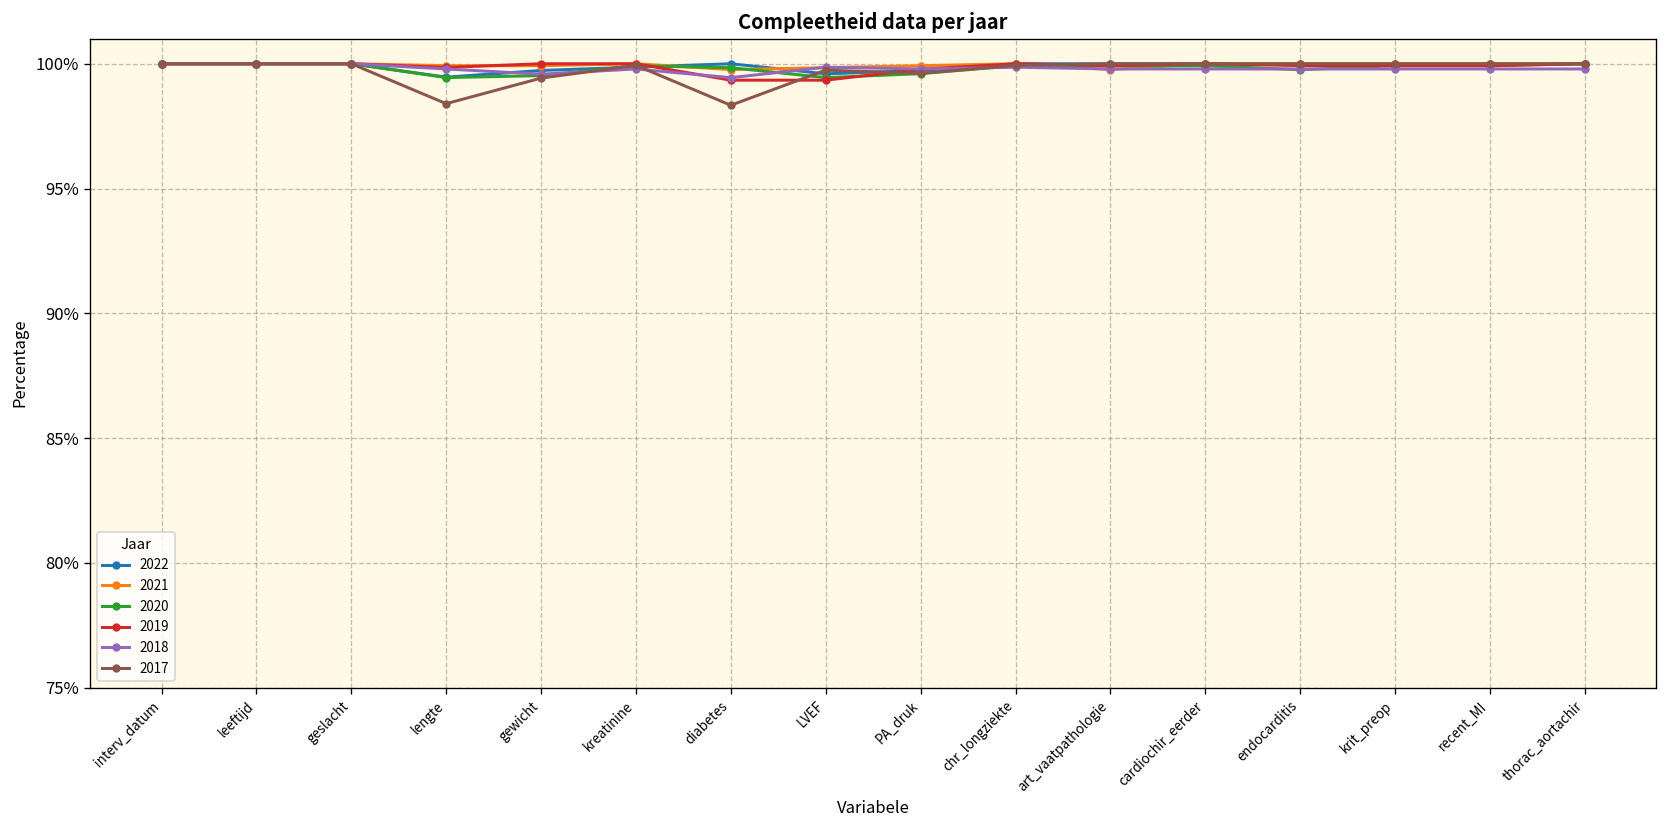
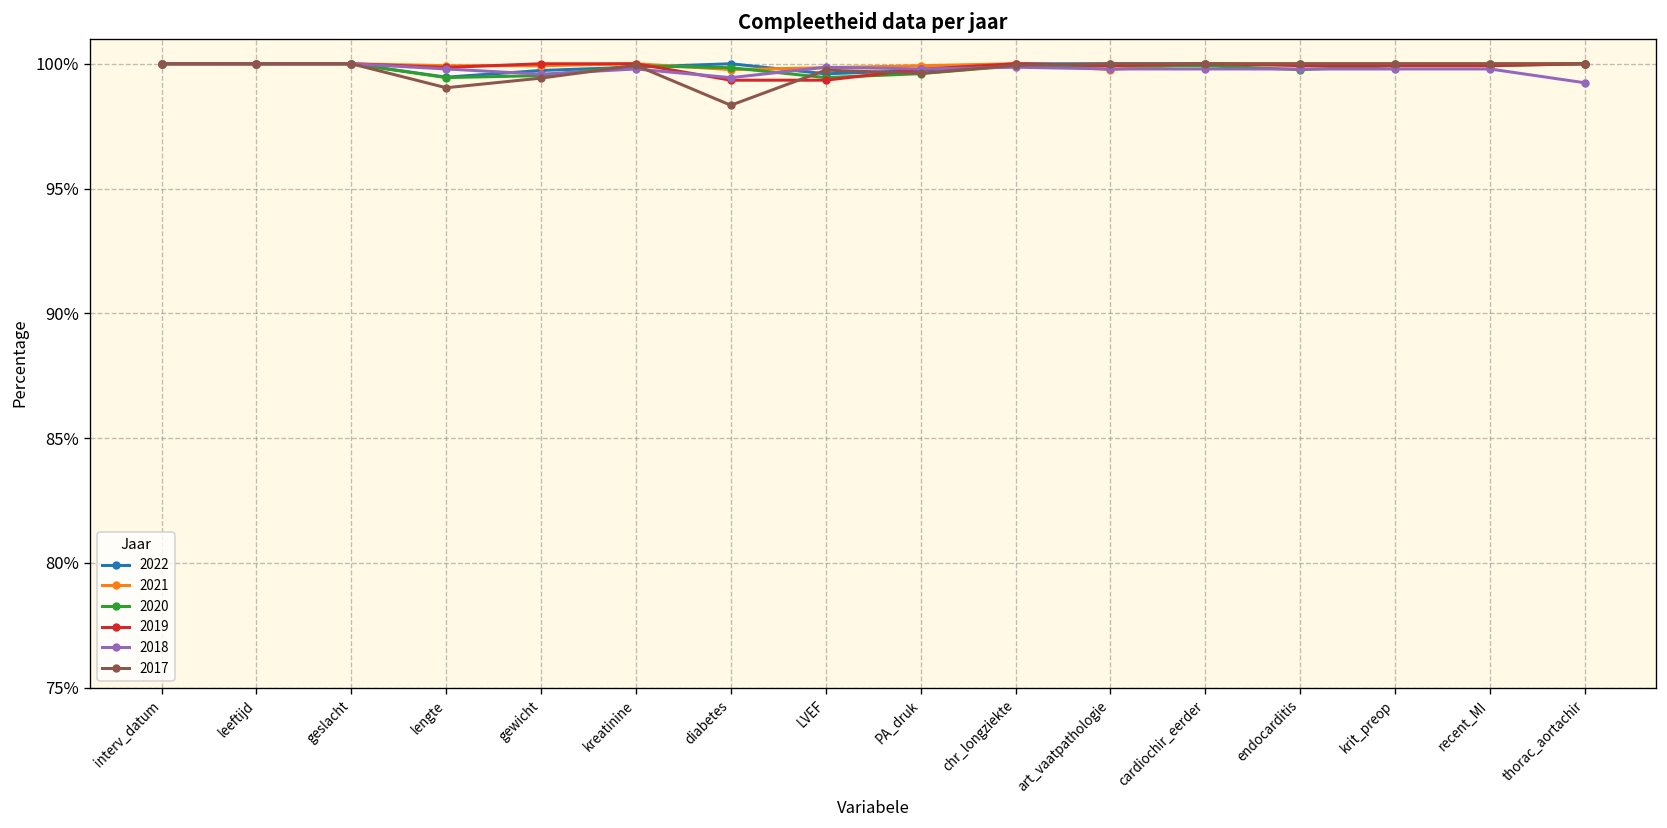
  {
    "2022": {
      "gewicht": "99.7%",
      "diabetes": "100.0%",
      "LVEF": "99.6%"
    },
    "2021": {
      "PA_druk": "99.9%"
    },
    "2018": {
      "cardiochir_eerder": "99.8%",
      "krit_preop": "99.8%",
      "recent_MI": "99.8%",
-     "thorac_aortachir": "99.8%"
+     "thorac_aortachir": "99.2%"
    },
    "2017": {
-     "lengte": "98.4%",
+     "lengte": "99.0%",
      "diabetes": "98.3%"
    }
  }
